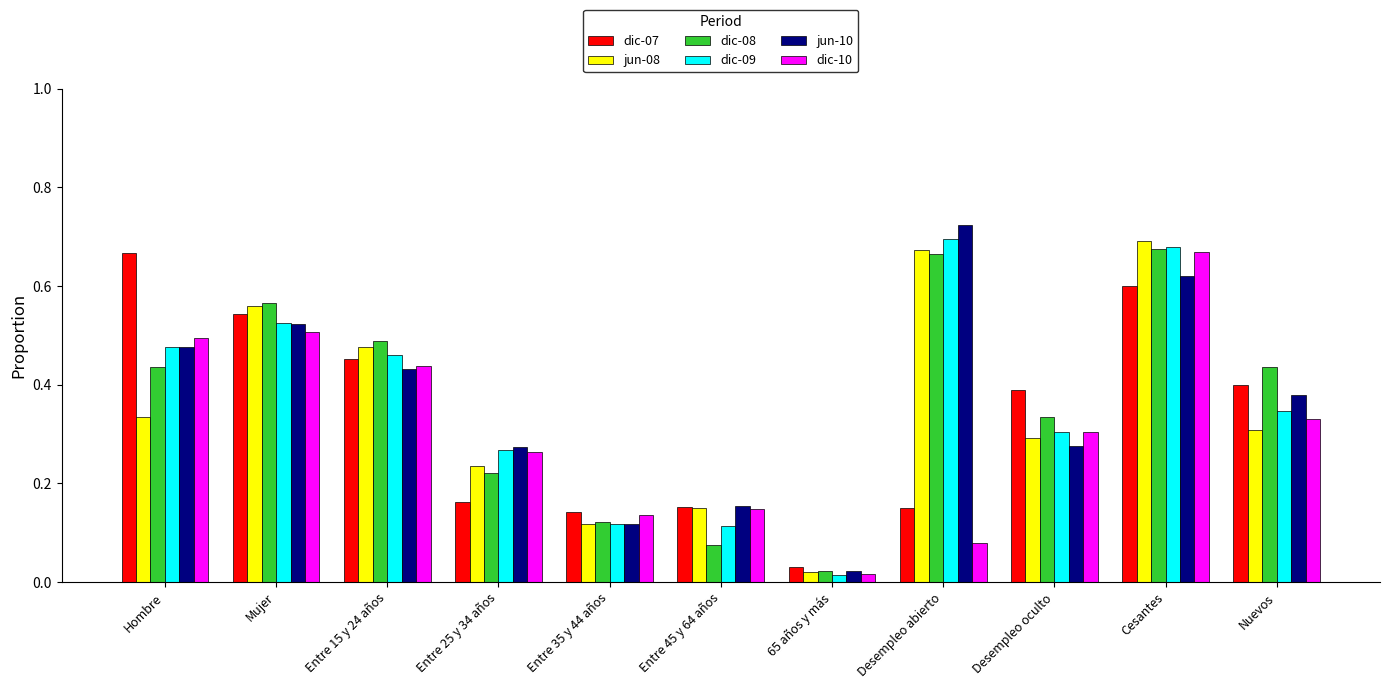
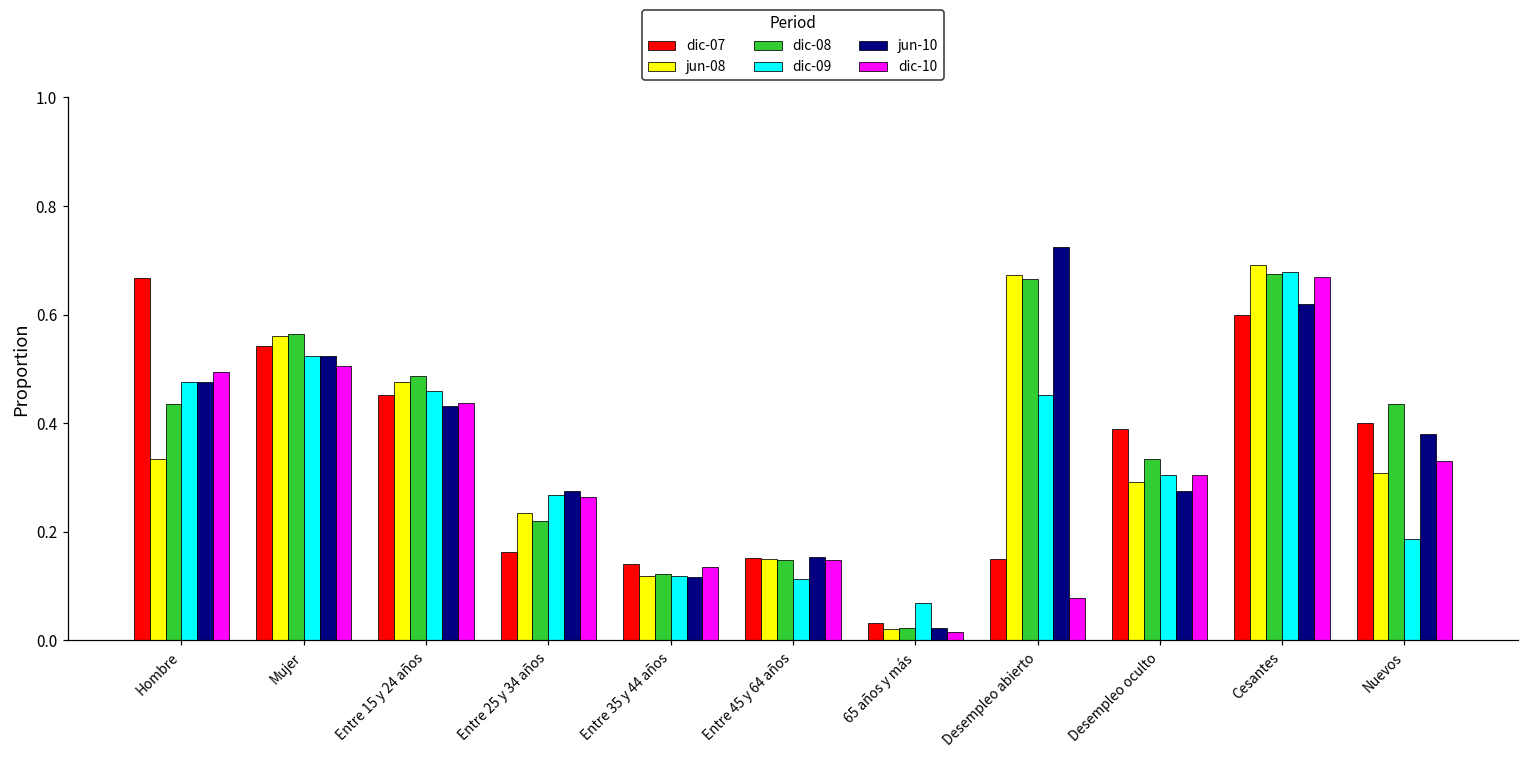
  {
    "dic-07": {
      "Hombre": 0.67,
      "Mujer": 0.54,
      "Entre 15 y 24 años": 0.45,
      "Entre 25 y 34 años": 0.16,
      "Entre 35 y 44 años": 0.14,
      "Entre 45 y 64 años": 0.15,
      "65 años y más": 0.03,
      "Desempleo abierto": 0.15,
      "Desempleo oculto": 0.39,
      "Cesantes": 0.60,
      "Nuevos": 0.40
    },
    "jun-08": {
      "Hombre": 0.33,
      "Mujer": 0.56,
      "Entre 15 y 24 años": 0.48,
      "Entre 25 y 34 años": 0.23,
      "Entre 35 y 44 años": 0.12,
      "Entre 45 y 64 años": 0.15,
      "65 años y más": 0.02,
      "Desempleo abierto": 0.67,
      "Desempleo oculto": 0.29,
      "Cesantes": 0.69,
      "Nuevos": 0.31
    },
    "dic-08": {
      "Hombre": 0.43,
      "Mujer": 0.57,
      "Entre 15 y 24 años": 0.49,
      "Entre 25 y 34 años": 0.22,
      "Entre 35 y 44 años": 0.12,
-     "Entre 45 y 64 años": 0.08,
+     "Entre 45 y 64 años": 0.15,
      "65 años y más": 0.02,
      "Desempleo abierto": 0.67,
      "Desempleo oculto": 0.33,
      "Cesantes": 0.68,
      "Nuevos": 0.44
    },
    "dic-09": {
      "Hombre": 0.48,
      "Mujer": 0.52,
      "Entre 15 y 24 años": 0.46,
      "Entre 25 y 34 años": 0.27,
      "Entre 35 y 44 años": 0.12,
      "Entre 45 y 64 años": 0.11,
-     "65 años y más": 0.01,
-     "Desempleo abierto": 0.70,
+     "65 años y más": 0.07,
+     "Desempleo abierto": 0.45,
      "Desempleo oculto": 0.30,
      "Cesantes": 0.68,
-     "Nuevos": 0.35
+     "Nuevos": 0.19
    },
    "jun-10": {
      "Hombre": 0.48,
      "Mujer": 0.52,
      "Entre 15 y 24 años": 0.43,
      "Entre 25 y 34 años": 0.27,
      "Entre 35 y 44 años": 0.12,
      "Entre 45 y 64 años": 0.15,
      "65 años y más": 0.02,
      "Desempleo abierto": 0.72,
      "Desempleo oculto": 0.28,
      "Cesantes": 0.62,
      "Nuevos": 0.38
    },
    "dic-10": {
      "Hombre": 0.49,
      "Mujer": 0.51,
      "Entre 15 y 24 años": 0.44,
      "Entre 25 y 34 años": 0.26,
      "Entre 35 y 44 años": 0.14,
      "Entre 45 y 64 años": 0.15,
      "65 años y más": 0.02,
      "Desempleo abierto": 0.08,
      "Desempleo oculto": 0.30,
      "Cesantes": 0.67,
      "Nuevos": 0.33
    }
  }
